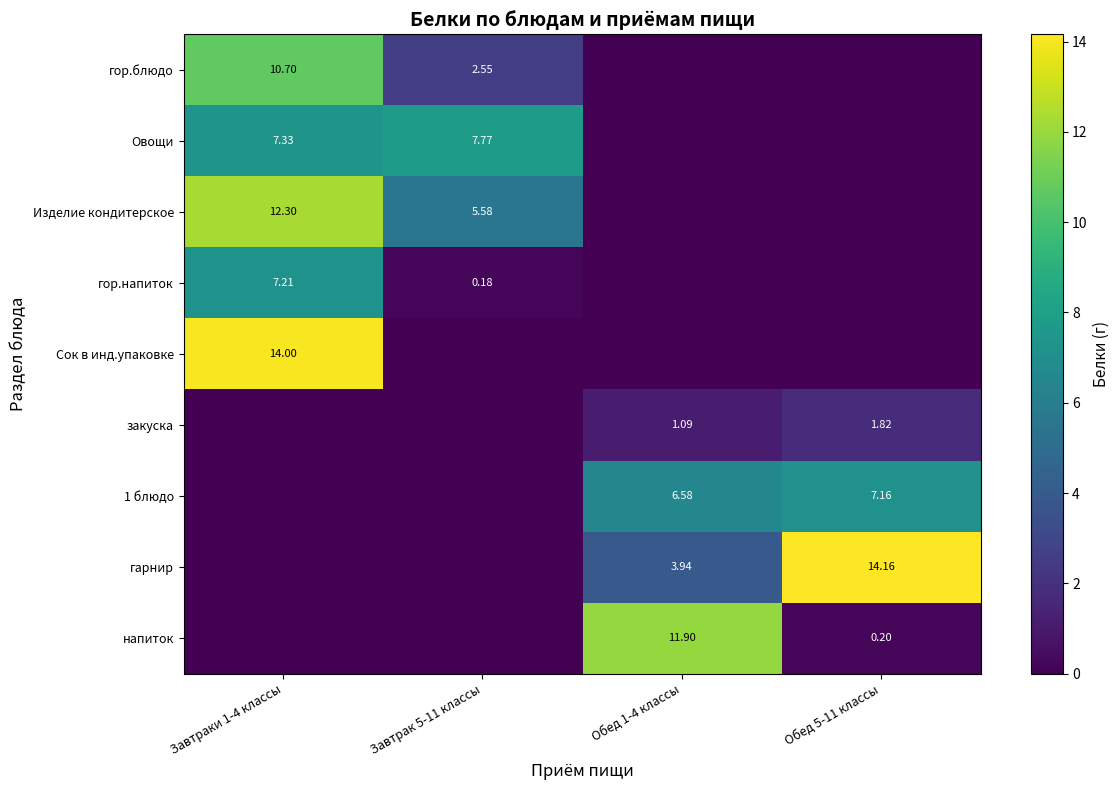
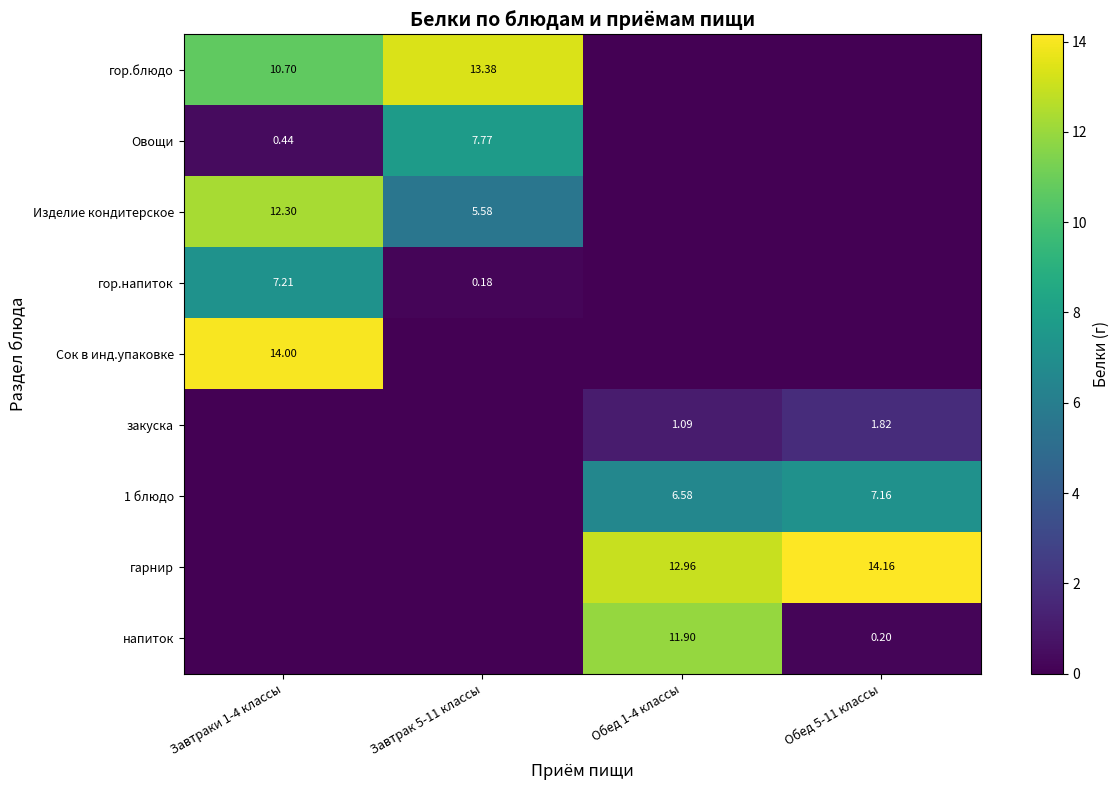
  {
    "гор.блюдо": {
      "Завтраки 1-4 классы": 10.70,
-     "Завтрак 5-11 классы": 2.55
+     "Завтрак 5-11 классы": 13.38
    },
    "Овощи": {
-     "Завтраки 1-4 классы": 7.33,
+     "Завтраки 1-4 классы": 0.44,
      "Завтрак 5-11 классы": 7.77
    },
    "Изделие кондитерское": {
      "Завтраки 1-4 классы": 12.30,
      "Завтрак 5-11 классы": 5.58
    },
    "гор.напиток": {
      "Завтраки 1-4 классы": 7.21,
      "Завтрак 5-11 классы": 0.18
    },
    "Сок в инд.упаковке": {
      "Завтраки 1-4 классы": 14.00
    },
    "закуска": {
      "Обед 1-4 классы": 1.09,
      "Обед 5-11 классы": 1.82
    },
    "1 блюдо": {
      "Обед 1-4 классы": 6.58,
      "Обед 5-11 классы": 7.16
    },
    "гарнир": {
-     "Обед 1-4 классы": 3.94,
+     "Обед 1-4 классы": 12.96,
      "Обед 5-11 классы": 14.16
    },
    "напиток": {
      "Обед 1-4 классы": 11.90,
      "Обед 5-11 классы": 0.20
    }
  }
